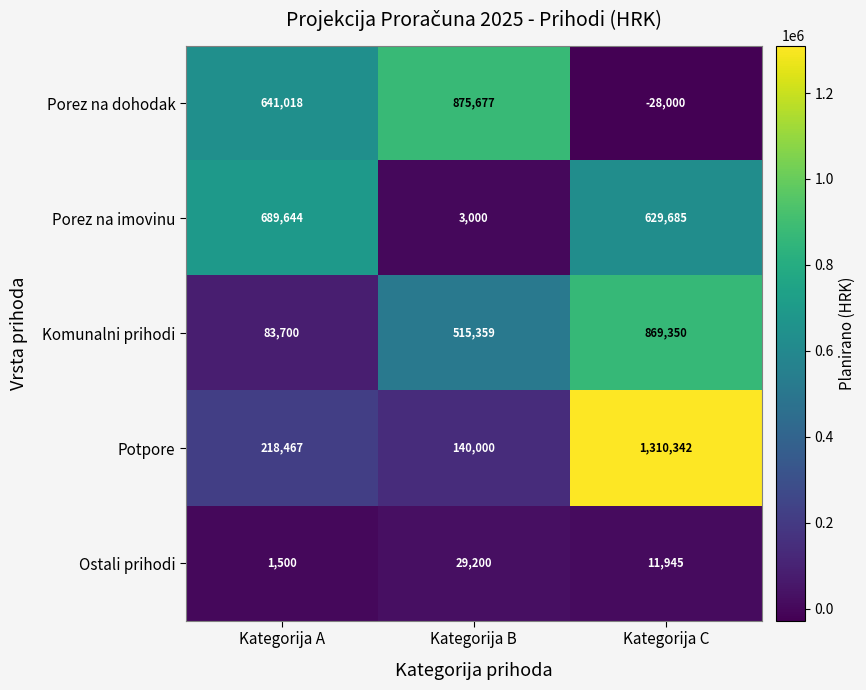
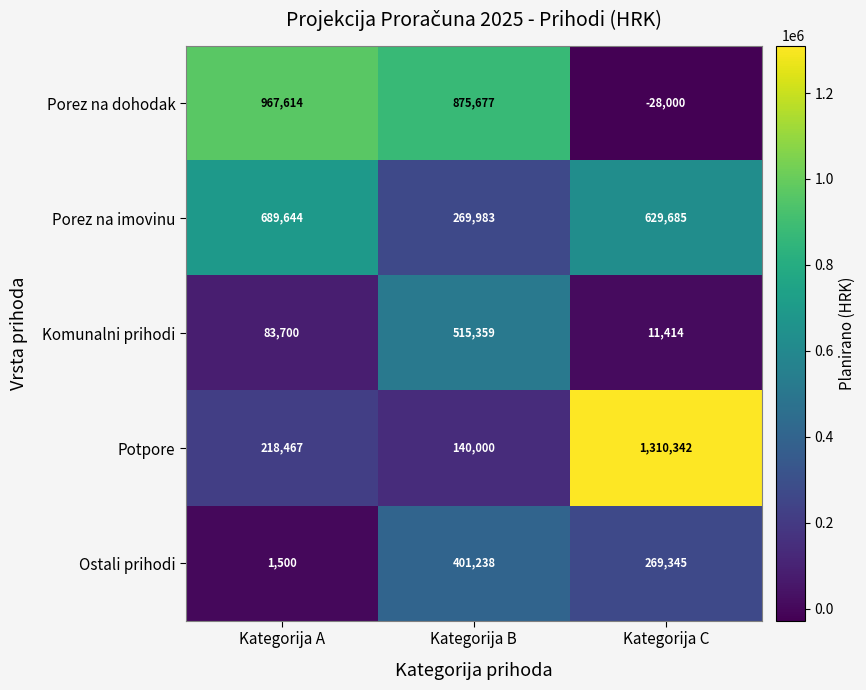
  {
    "Porez na dohodak": {
-     "Kategorija A": "641,018",
+     "Kategorija A": "967,614",
      "Kategorija B": "875,677",
      "Kategorija C": "-28,000"
    },
    "Porez na imovinu": {
      "Kategorija A": "689,644",
-     "Kategorija B": "3,000",
+     "Kategorija B": "269,983",
      "Kategorija C": "629,685"
    },
    "Komunalni prihodi": {
      "Kategorija A": "83,700",
      "Kategorija B": "515,359",
-     "Kategorija C": "869,350"
+     "Kategorija C": "11,414"
    },
    "Potpore": {
      "Kategorija A": "218,467",
      "Kategorija B": "140,000",
      "Kategorija C": "1,310,342"
    },
    "Ostali prihodi": {
      "Kategorija A": "1,500",
-     "Kategorija B": "29,200",
-     "Kategorija C": "11,945"
+     "Kategorija B": "401,238",
+     "Kategorija C": "269,345"
    }
  }
